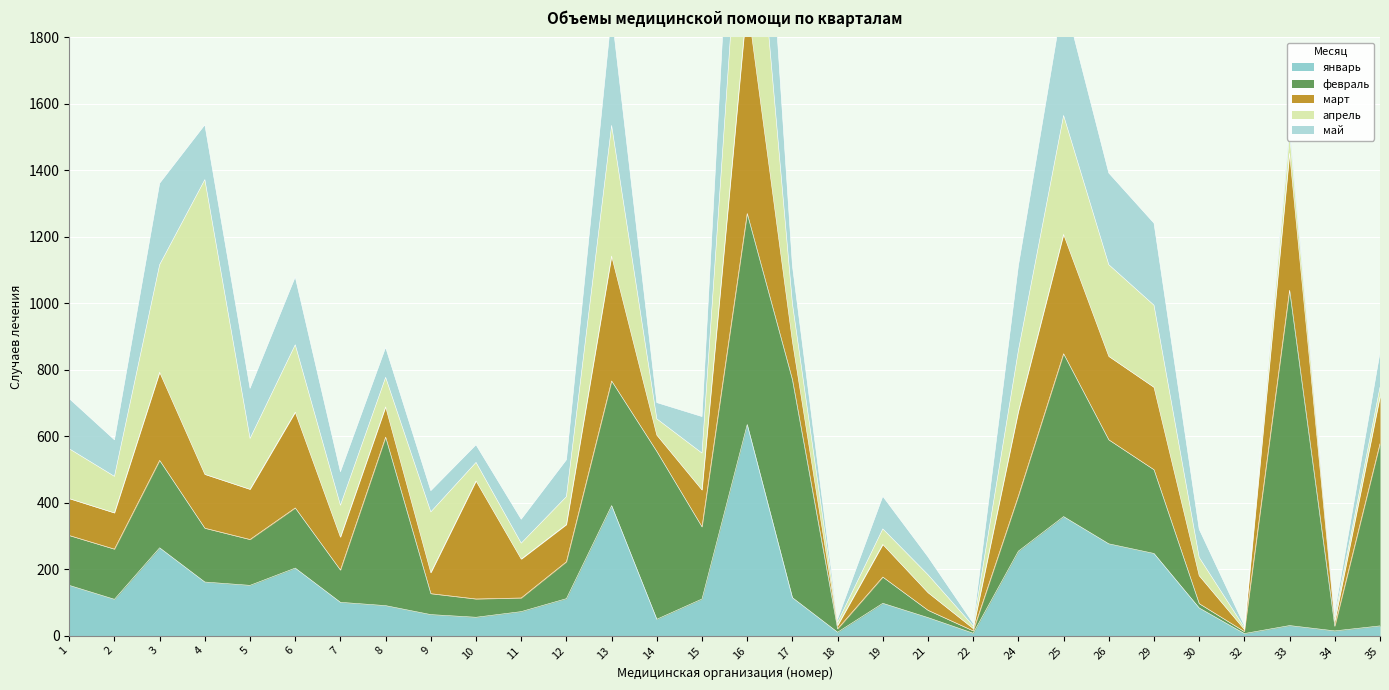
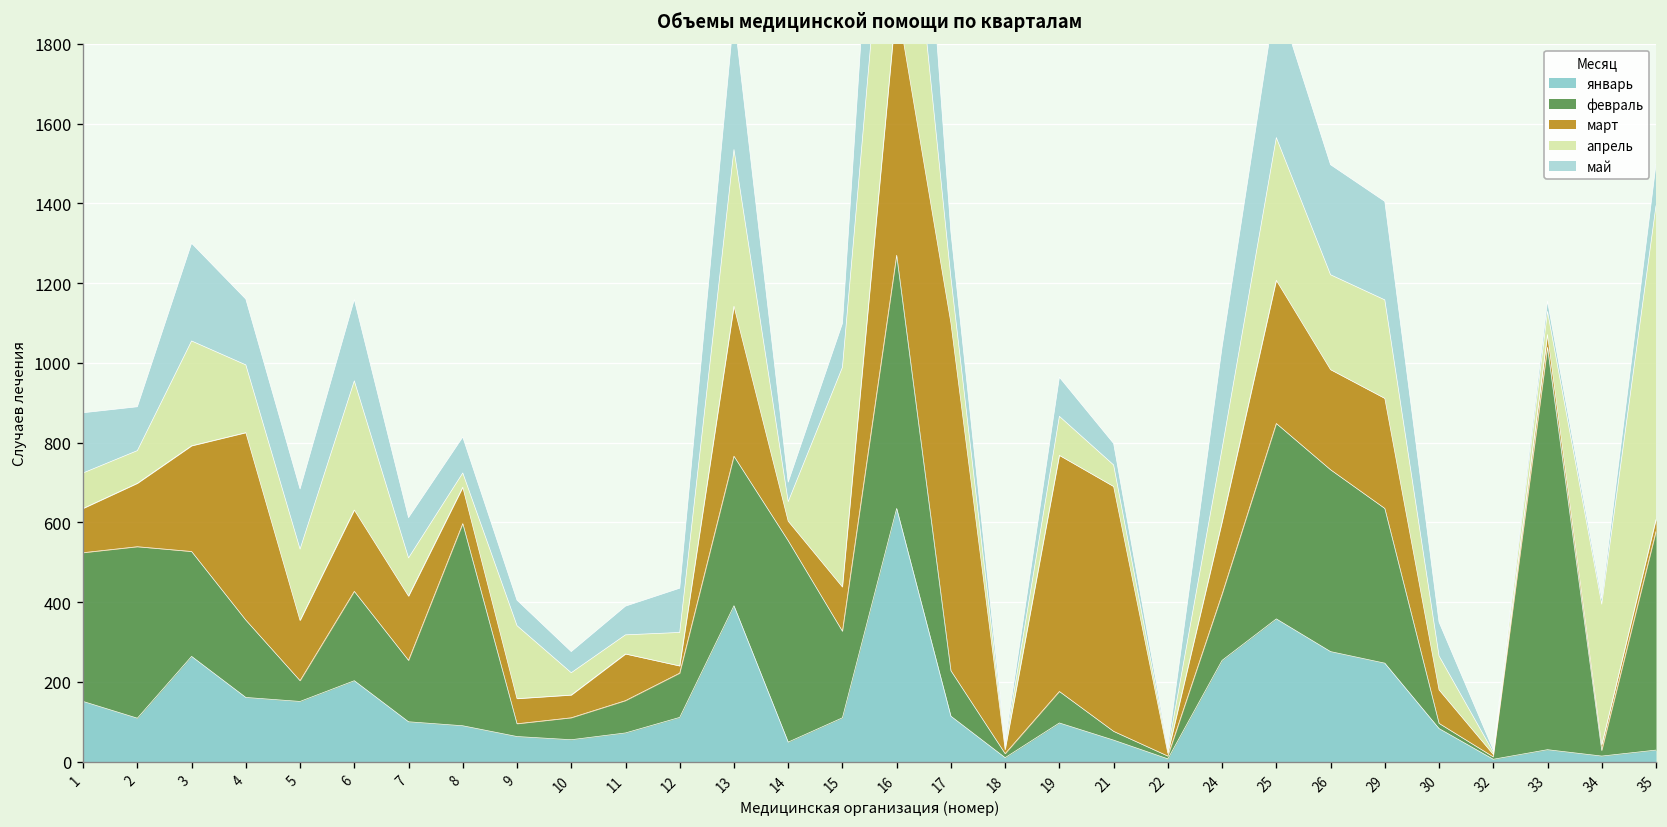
  {
    "февраль": {
-     "1": 150,
-     "2": 150,
+     "1": 370,
+     "2": 430,
      "3": 260,
-     "4": 160,
-     "5": 140,
-     "6": 180,
-     "7": 100,
+     "4": 190,
+     "5": 50,
+     "6": 220,
+     "7": 150,
      "8": 510,
-     "9": 60,
+     "9": 30,
      "10": 60,
-     "11": 40,
+     "11": 80,
      "12": 110,
      "13": 380,
      "14": 510,
      "15": 220,
      "16": 640,
-     "17": 660,
+     "17": 110,
      "18": 10,
      "19": 80,
      "21": 20,
      "24": 170,
      "25": 490,
-     "26": 310,
-     "29": 250,
+     "26": 460,
+     "29": 390,
      "30": 10,
      "33": 1010,
      "34": 10,
      "35": 550
    },
    "март": {
      "1": 110,
-     "2": 110,
+     "2": 160,
      "3": 270,
-     "4": 160,
+     "4": 470,
      "5": 150,
-     "6": 290,
-     "7": 100,
+     "6": 200,
+     "7": 160,
      "8": 90,
      "9": 60,
-     "10": 360,
+     "10": 60,
      "11": 120,
-     "12": 110,
+     "12": 20,
      "13": 380,
      "14": 50,
      "15": 110,
-     "17": 120,
+     "17": 870,
      "18": 10,
-     "19": 100,
-     "21": 50,
-     "24": 250,
+     "19": 590,
+     "21": 610,
+     "24": 180,
      "25": 360,
      "26": 250,
-     "29": 250,
+     "29": 280,
      "30": 80,
-     "33": 410,
+     "33": 30,
      "34": 10,
-     "35": 140
+     "35": 30
    },
    "апрель": {
-     "1": 150,
-     "2": 110,
-     "3": 320,
-     "4": 890,
-     "5": 150,
-     "6": 200,
+     "1": 90,
+     "2": 80,
+     "3": 260,
+     "4": 170,
+     "5": 180,
+     "6": 320,
      "7": 100,
-     "8": 90,
+     "8": 40,
      "9": 180,
      "10": 60,
      "11": 50,
      "12": 80,
      "13": 390,
      "14": 50,
-     "15": 110,
+     "15": 550,
      "17": 110,
      "18": 10,
-     "19": 50,
+     "19": 100,
      "21": 50,
      "22": 10,
      "24": 180,
      "25": 360,
-     "26": 280,
+     "26": 240,
      "29": 250,
-     "30": 60,
-     "34": 10,
-     "35": 30
+     "30": 90,
+     "34": 350,
+     "35": 790
    }
  }
